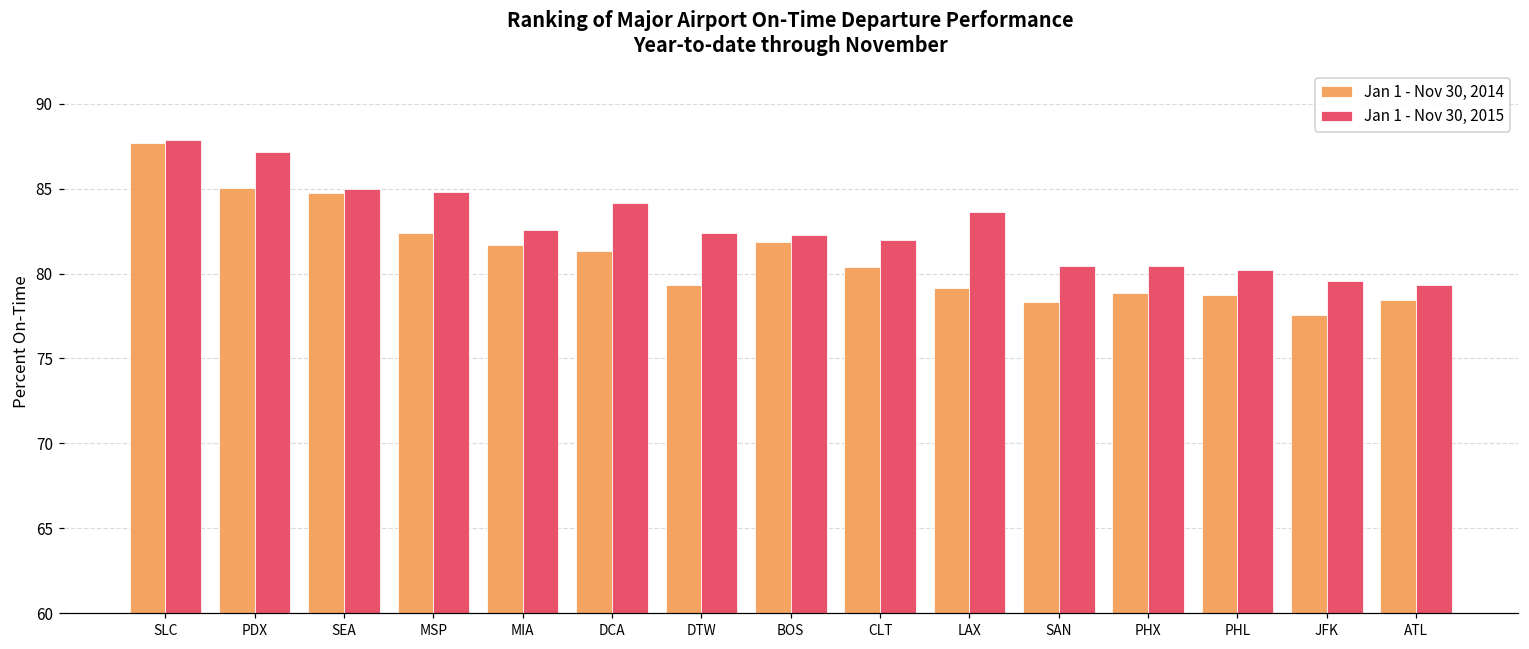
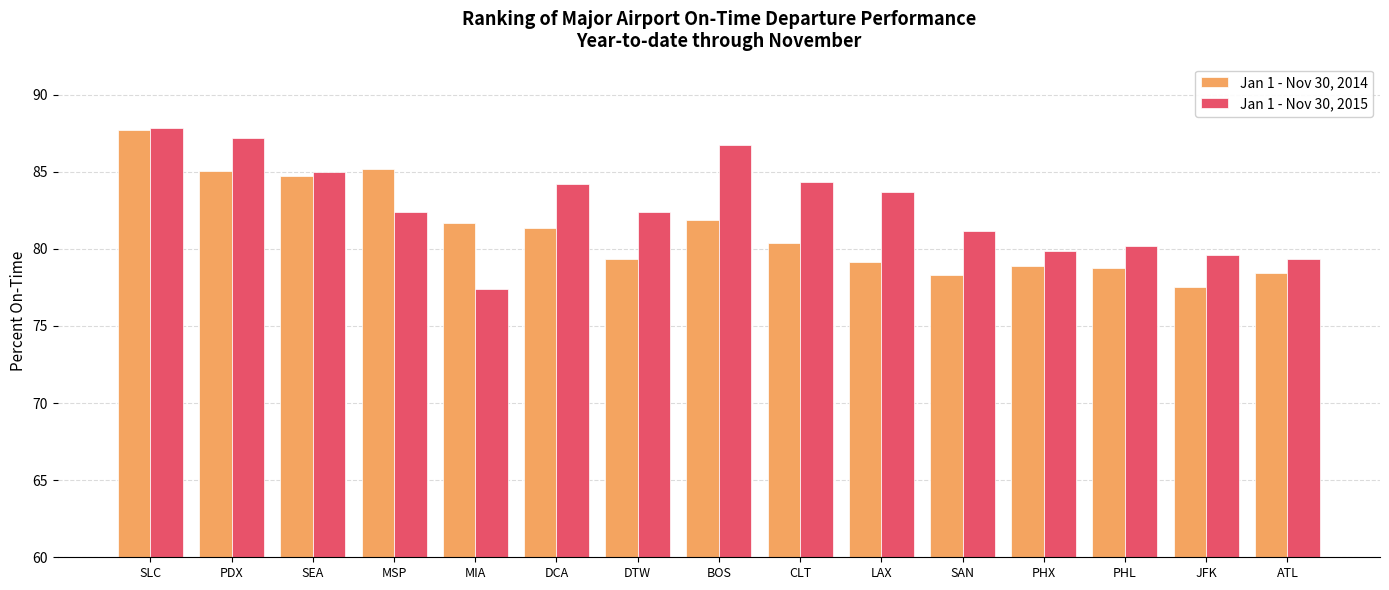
  {
    "Jan 1 - Nov 30, 2014": {
      "SLC": 87.7,
      "PDX": 85.1,
      "SEA": 84.7,
-     "MSP": 82.4,
+     "MSP": 85.2,
      "MIA": 81.7,
      "DCA": 81.4,
      "DTW": 79.4,
      "BOS": 81.9,
      "CLT": 80.4,
      "LAX": 79.2,
      "SAN": 78.3,
      "PHX": 78.9,
      "PHL": 78.8,
      "JFK": 77.5,
      "ATL": 78.5
    },
    "Jan 1 - Nov 30, 2015": {
      "SLC": 87.9,
      "PDX": 87.2,
      "SEA": 85.0,
-     "MSP": 84.8,
-     "MIA": 82.6,
+     "MSP": 82.4,
+     "MIA": 77.4,
      "DCA": 84.2,
      "DTW": 82.4,
-     "BOS": 82.3,
-     "CLT": 82.0,
+     "BOS": 86.7,
+     "CLT": 84.3,
      "LAX": 83.7,
-     "SAN": 80.5,
-     "PHX": 80.5,
+     "SAN": 81.1,
+     "PHX": 79.8,
      "PHL": 80.2,
      "JFK": 79.6,
      "ATL": 79.3
    }
  }
